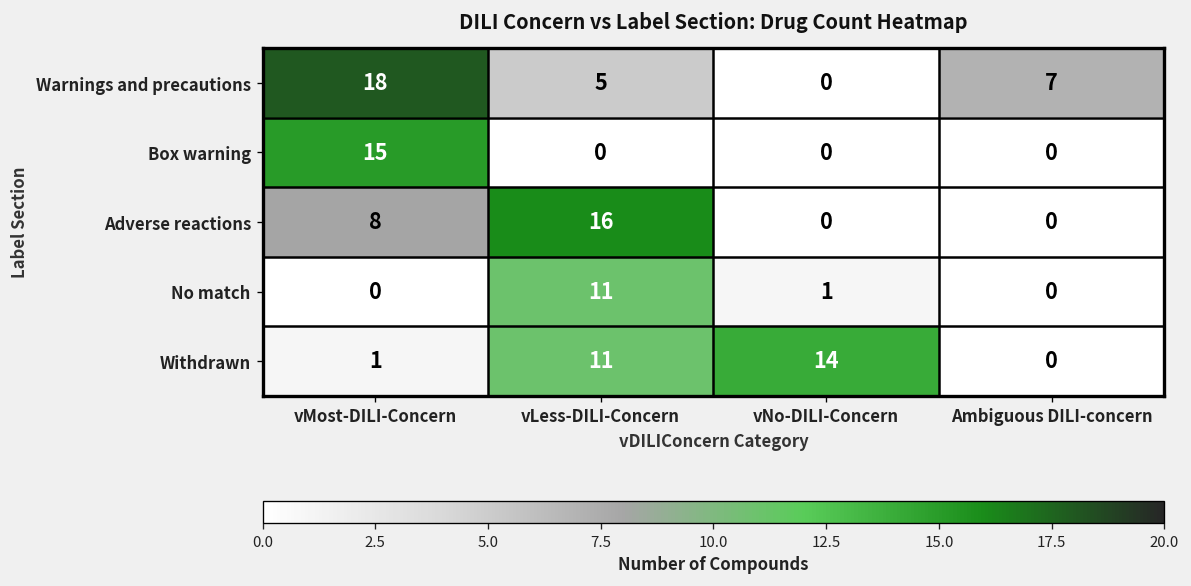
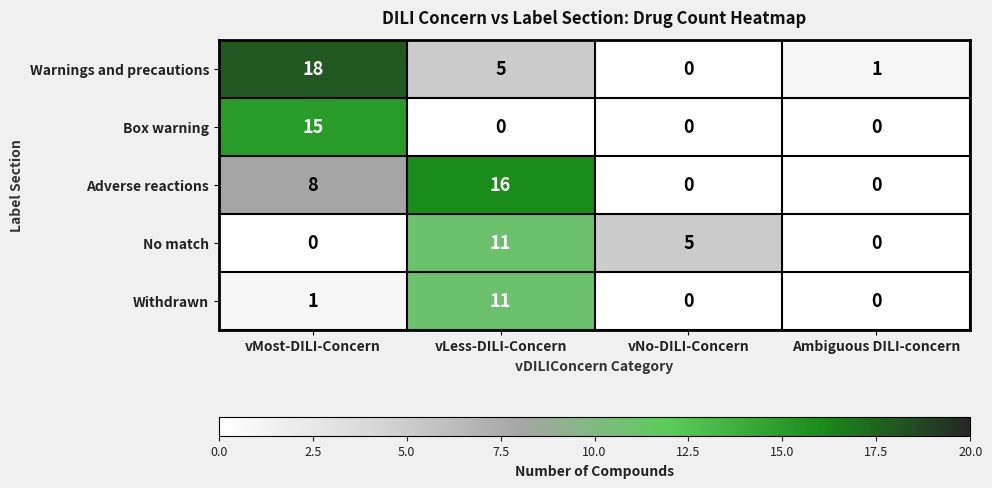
  {
    "Warnings and precautions": {
      "vMost-DILI-Concern": 18,
      "vLess-DILI-Concern": 5,
      "vNo-DILI-Concern": 0,
-     "Ambiguous DILI-concern": 7
+     "Ambiguous DILI-concern": 1
    },
    "Box warning": {
      "vMost-DILI-Concern": 15,
      "vLess-DILI-Concern": 0,
      "vNo-DILI-Concern": 0,
      "Ambiguous DILI-concern": 0
    },
    "Adverse reactions": {
      "vMost-DILI-Concern": 8,
      "vLess-DILI-Concern": 16,
      "vNo-DILI-Concern": 0,
      "Ambiguous DILI-concern": 0
    },
    "No match": {
      "vMost-DILI-Concern": 0,
      "vLess-DILI-Concern": 11,
-     "vNo-DILI-Concern": 1,
+     "vNo-DILI-Concern": 5,
      "Ambiguous DILI-concern": 0
    },
    "Withdrawn": {
      "vMost-DILI-Concern": 1,
      "vLess-DILI-Concern": 11,
-     "vNo-DILI-Concern": 14,
+     "vNo-DILI-Concern": 0,
      "Ambiguous DILI-concern": 0
    }
  }
